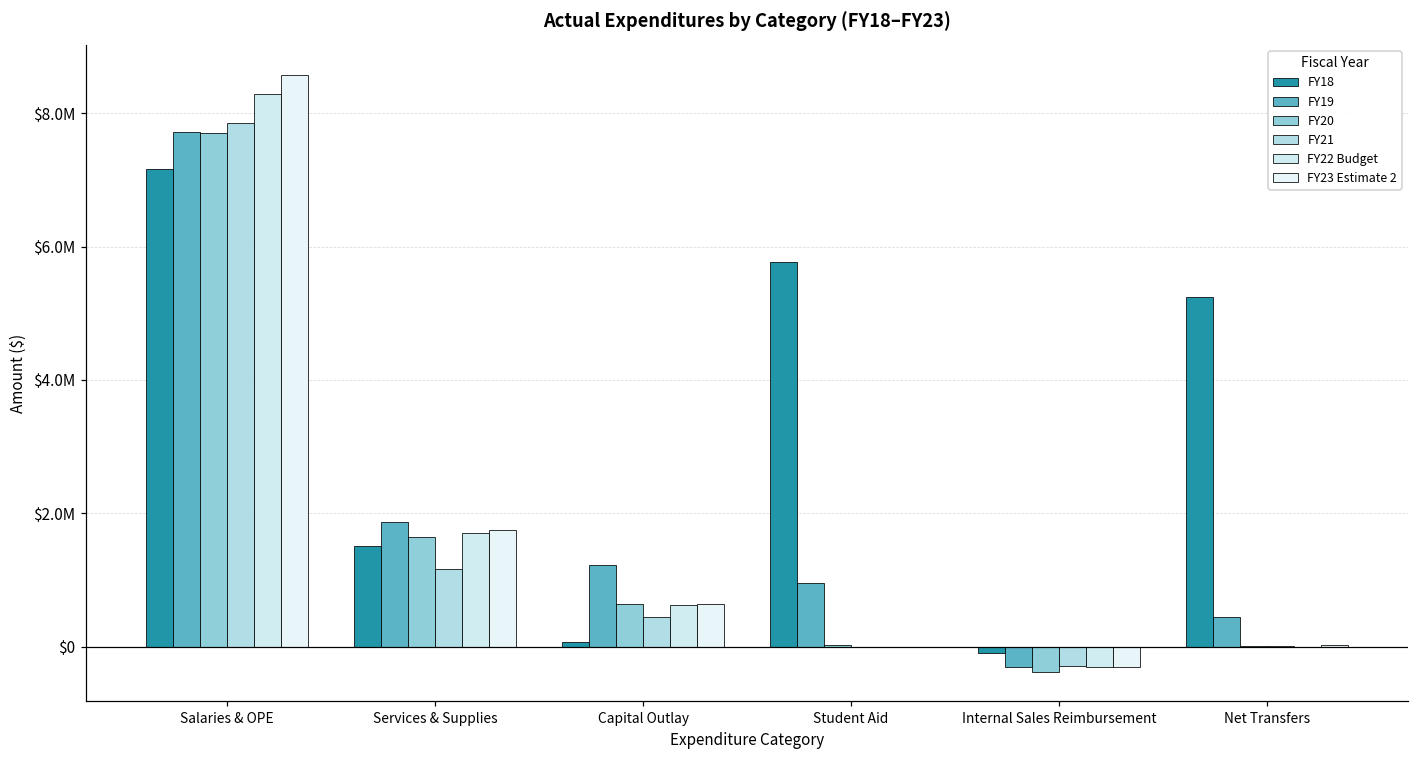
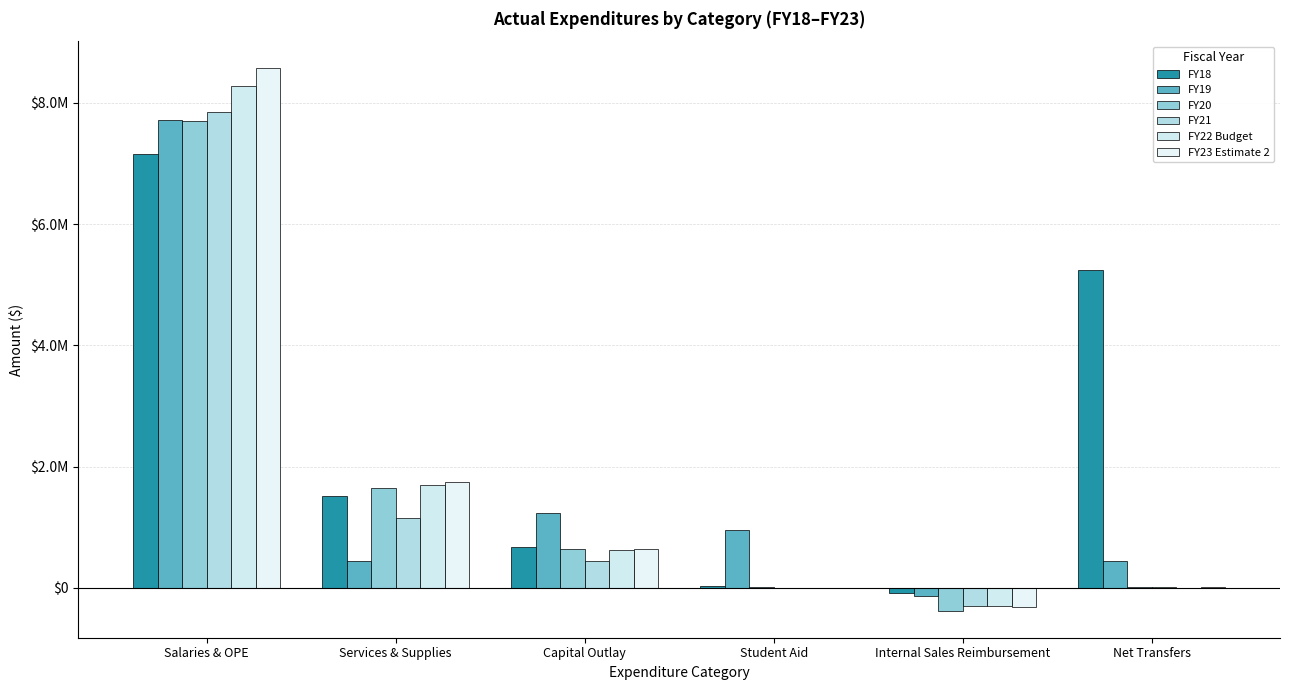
  {
    "FY18": {
      "Salaries & OPE": "$7200000",
      "Services & Supplies": "$1500000",
-     "Capital Outlay": "$100000",
-     "Student Aid": "$5800000",
+     "Capital Outlay": "$700000",
+     "Student Aid": "$0",
      "Internal Sales Reimbursement": "$-100000",
      "Net Transfers": "$5200000"
    },
    "FY19": {
      "Salaries & OPE": "$7700000",
-     "Services & Supplies": "$1900000",
+     "Services & Supplies": "$400000",
      "Capital Outlay": "$1200000",
      "Student Aid": "$1000000",
-     "Internal Sales Reimbursement": "$-300000",
+     "Internal Sales Reimbursement": "$-100000",
      "Net Transfers": "$400000"
    }
  }
